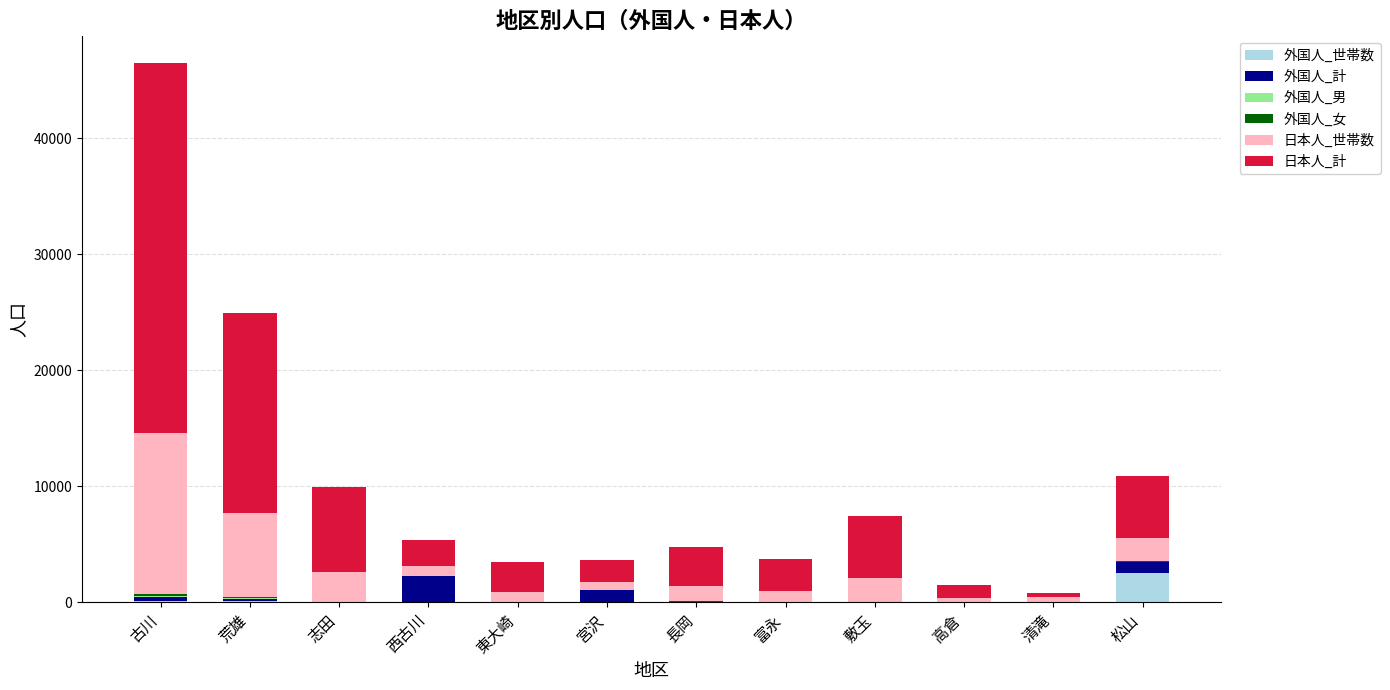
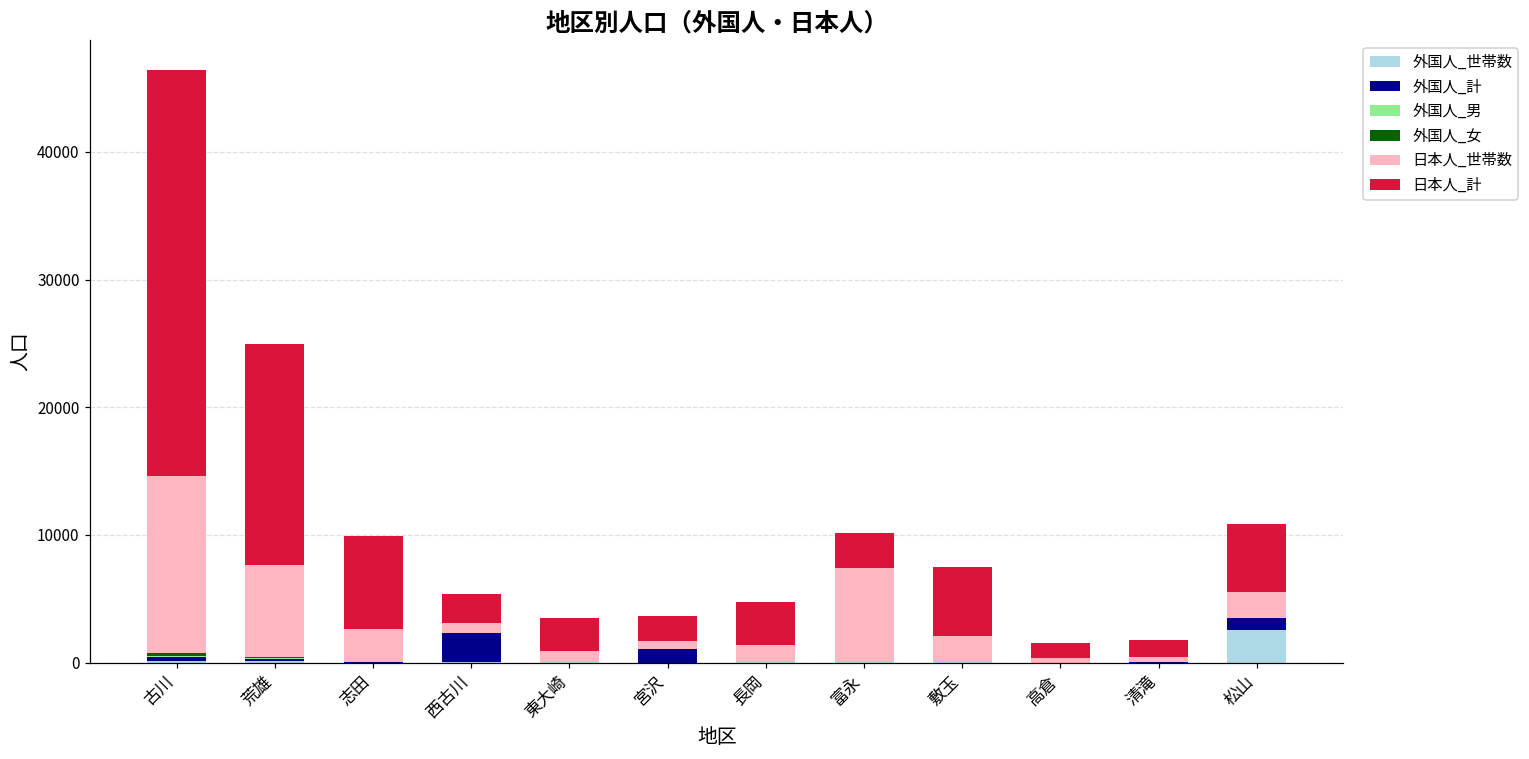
  {
    "外国人_世帯数": {
      "宮沢": 0,
      "高倉": 0,
      "松山": 2500
    },
    "外国人_計": {
      "古川": 300,
      "西古川": 2300,
      "宮沢": 1100,
      "松山": 1000
    },
    "外国人_男": {
      "西古川": 0,
      "宮沢": 0,
      "高倉": 0
    },
    "日本人_世帯数": {
      "古川": 13900,
      "荒雄": 7200,
      "志田": 2600,
      "西古川": 800,
      "東大崎": 900,
      "宮沢": 600,
      "長岡": 1300,
-     "富永": 900,
+     "富永": 7400,
      "敷玉": 2000,
      "高倉": 400,
      "清滝": 400,
      "松山": 2000
    },
    "日本人_計": {
      "古川": 31800,
      "荒雄": 17300,
      "志田": 7300,
      "西古川": 2200,
      "東大崎": 2600,
      "宮沢": 1900,
      "長岡": 3400,
      "富永": 2700,
      "敷玉": 5400,
      "高倉": 1200,
-     "清滝": 400,
+     "清滝": 1300,
      "松山": 5400
    }
  }
